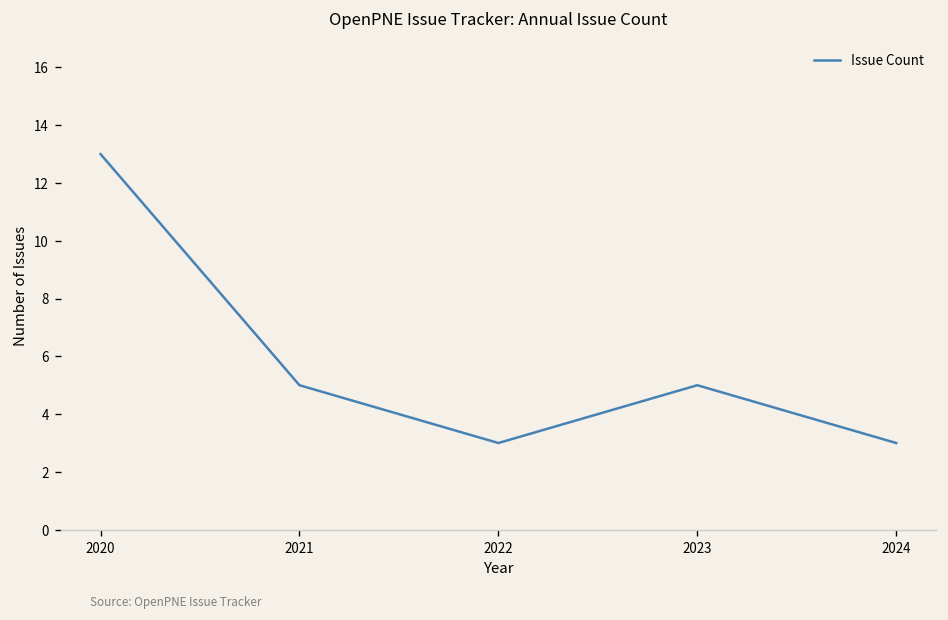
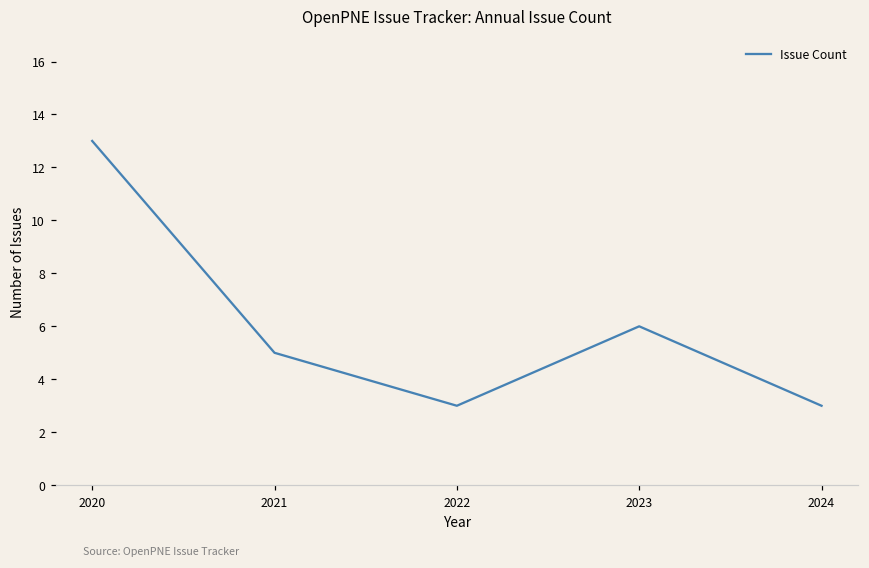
  {
    "2020": 13,
    "2021": 5,
    "2022": 3,
-   "2023": 5,
+   "2023": 6,
    "2024": 3
  }
